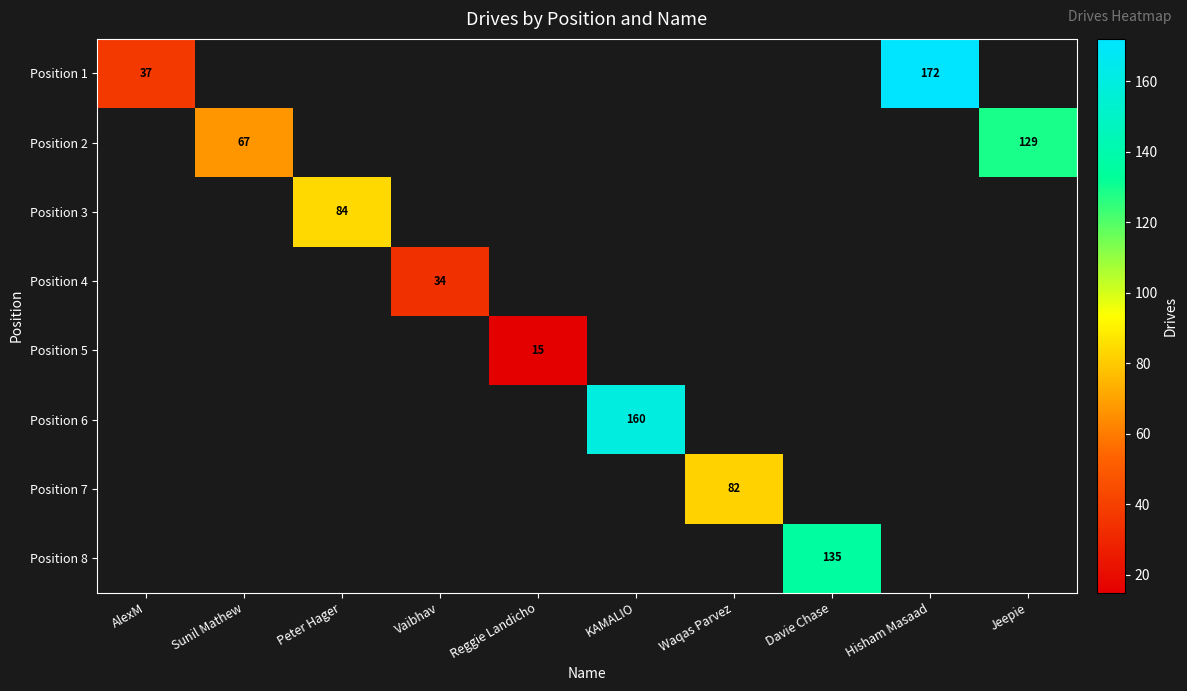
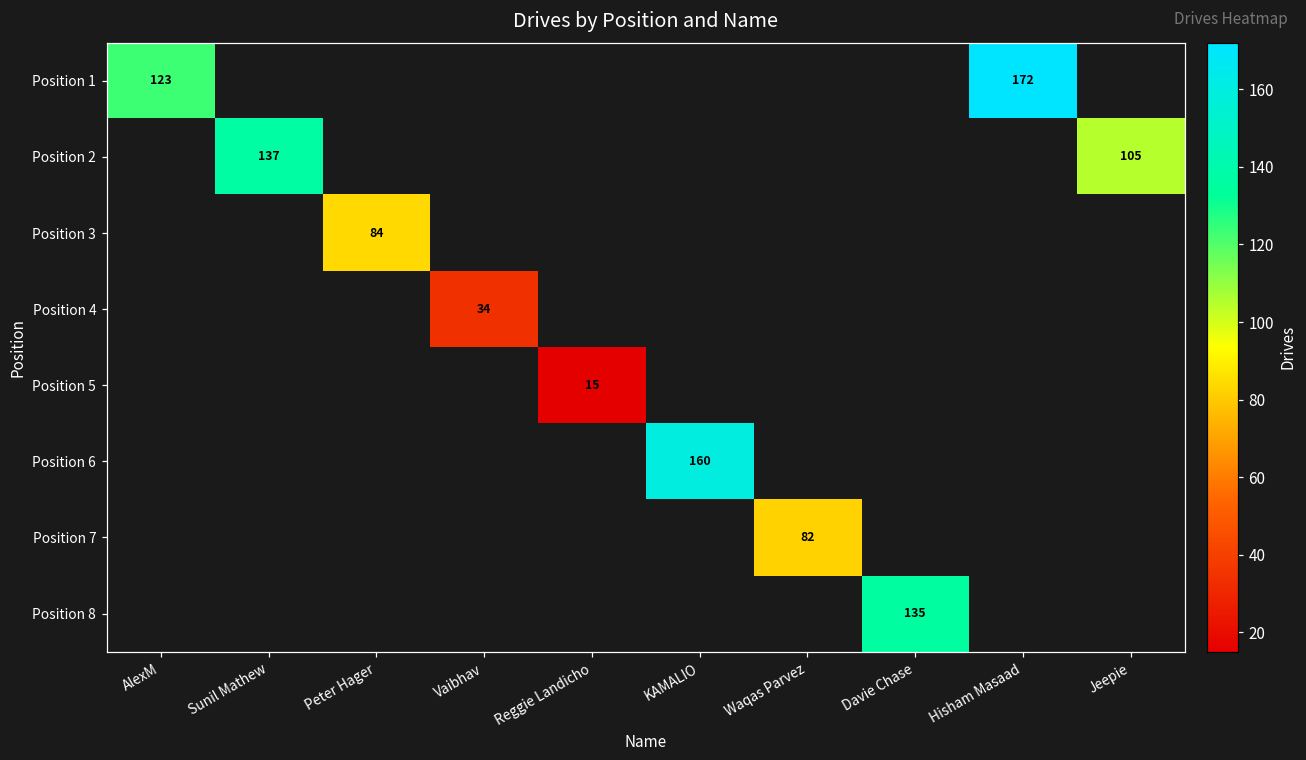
  {
    "Position 1": {
-     "AlexM": 37,
+     "AlexM": 123,
      "Hisham Masaad": 172
    },
    "Position 2": {
-     "Sunil Mathew": 67,
-     "Jeepie": 129
+     "Sunil Mathew": 137,
+     "Jeepie": 105
    },
    "Position 3": {
      "Peter Hager": 84
    },
    "Position 4": {
      "Vaibhav": 34
    },
    "Position 5": {
      "Reggie Landicho": 15
    },
    "Position 6": {
      "KAMALIO": 160
    },
    "Position 7": {
      "Waqas Parvez": 82
    },
    "Position 8": {
      "Davie Chase": 135
    }
  }
